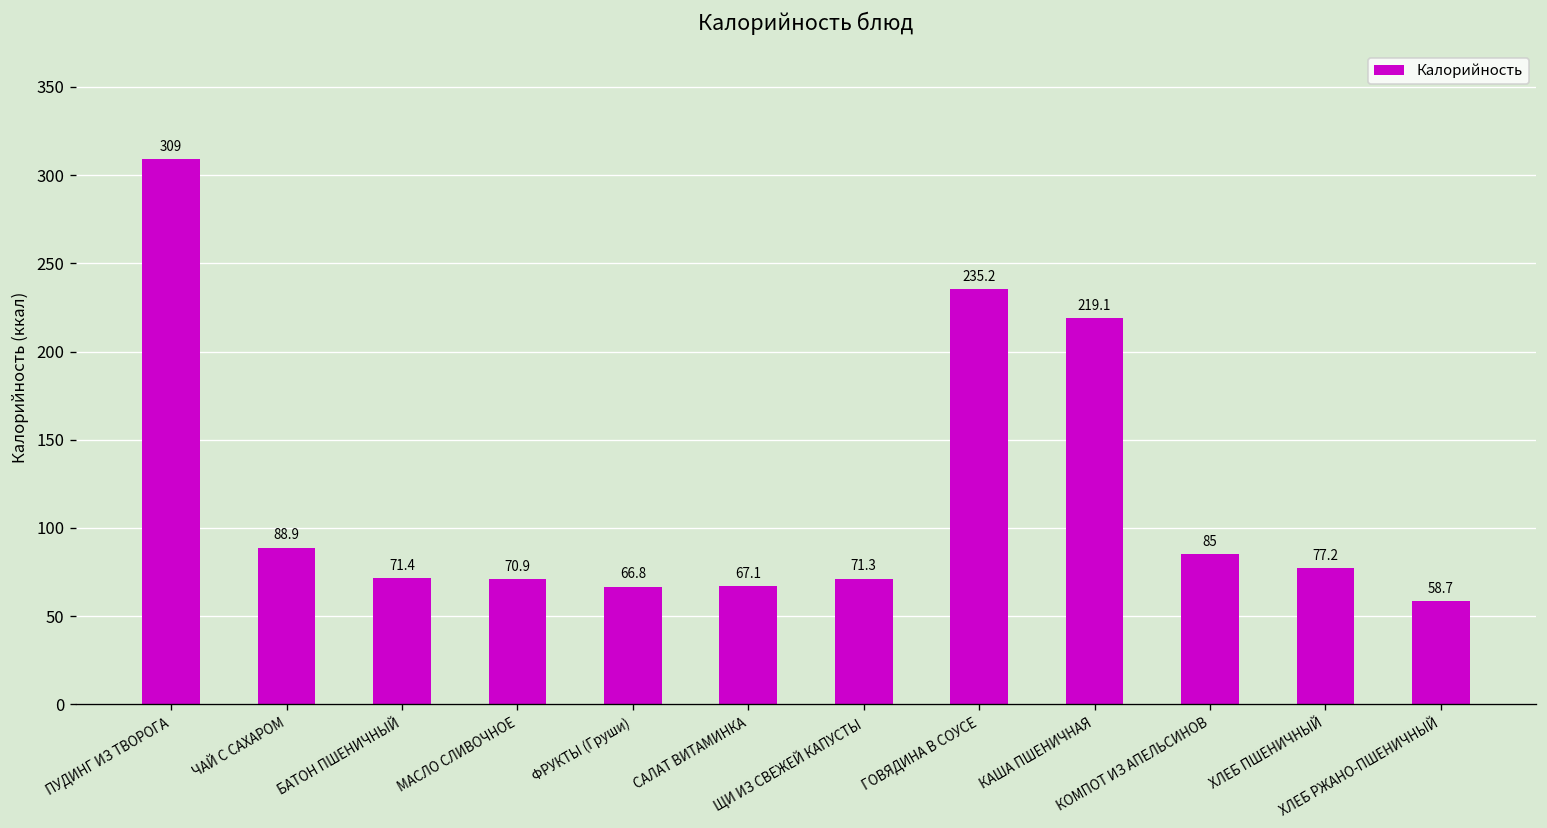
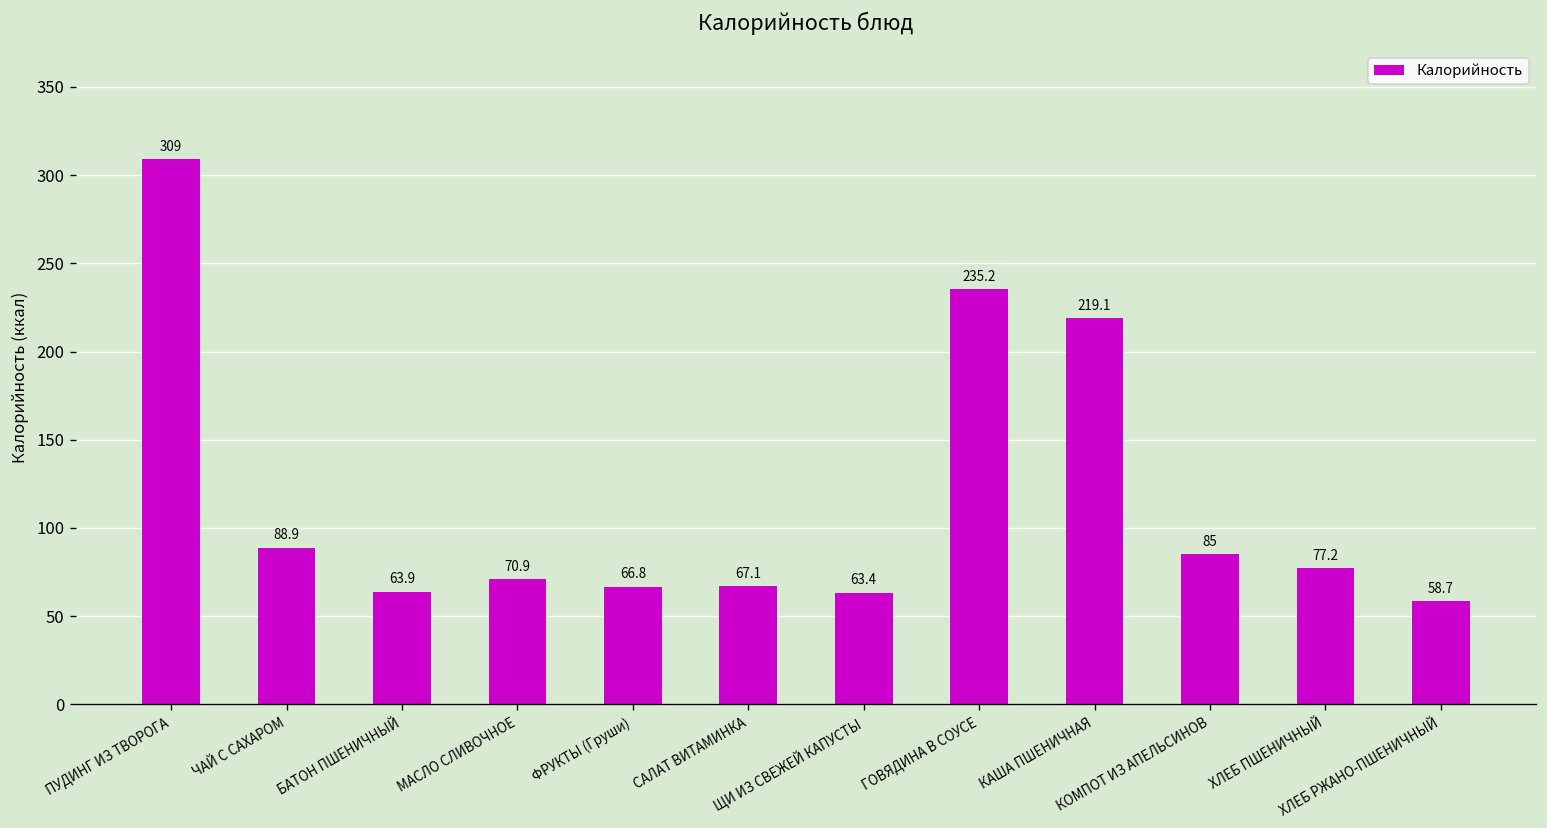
  {
    "ПУДИНГ ИЗ ТВОРОГА": 309,
    "ЧАЙ С САХАРОМ": 88.9,
-   "БАТОН ПШЕНИЧНЫЙ": 71.4,
+   "БАТОН ПШЕНИЧНЫЙ": 63.9,
    "МАСЛО СЛИВОЧНОЕ": 70.9,
    "ФРУКТЫ (Груши)": 66.8,
    "САЛАТ ВИТАМИНКА": 67.1,
-   "ЩИ ИЗ СВЕЖЕЙ КАПУСТЫ": 71.3,
+   "ЩИ ИЗ СВЕЖЕЙ КАПУСТЫ": 63.4,
    "ГОВЯДИНА В СОУСЕ": 235.2,
    "КАША ПШЕНИЧНАЯ": 219.1,
    "КОМПОТ ИЗ АПЕЛЬСИНОВ": 85,
    "ХЛЕБ ПШЕНИЧНЫЙ": 77.2,
    "ХЛЕБ РЖАНО-ПШЕНИЧНЫЙ": 58.7
  }
